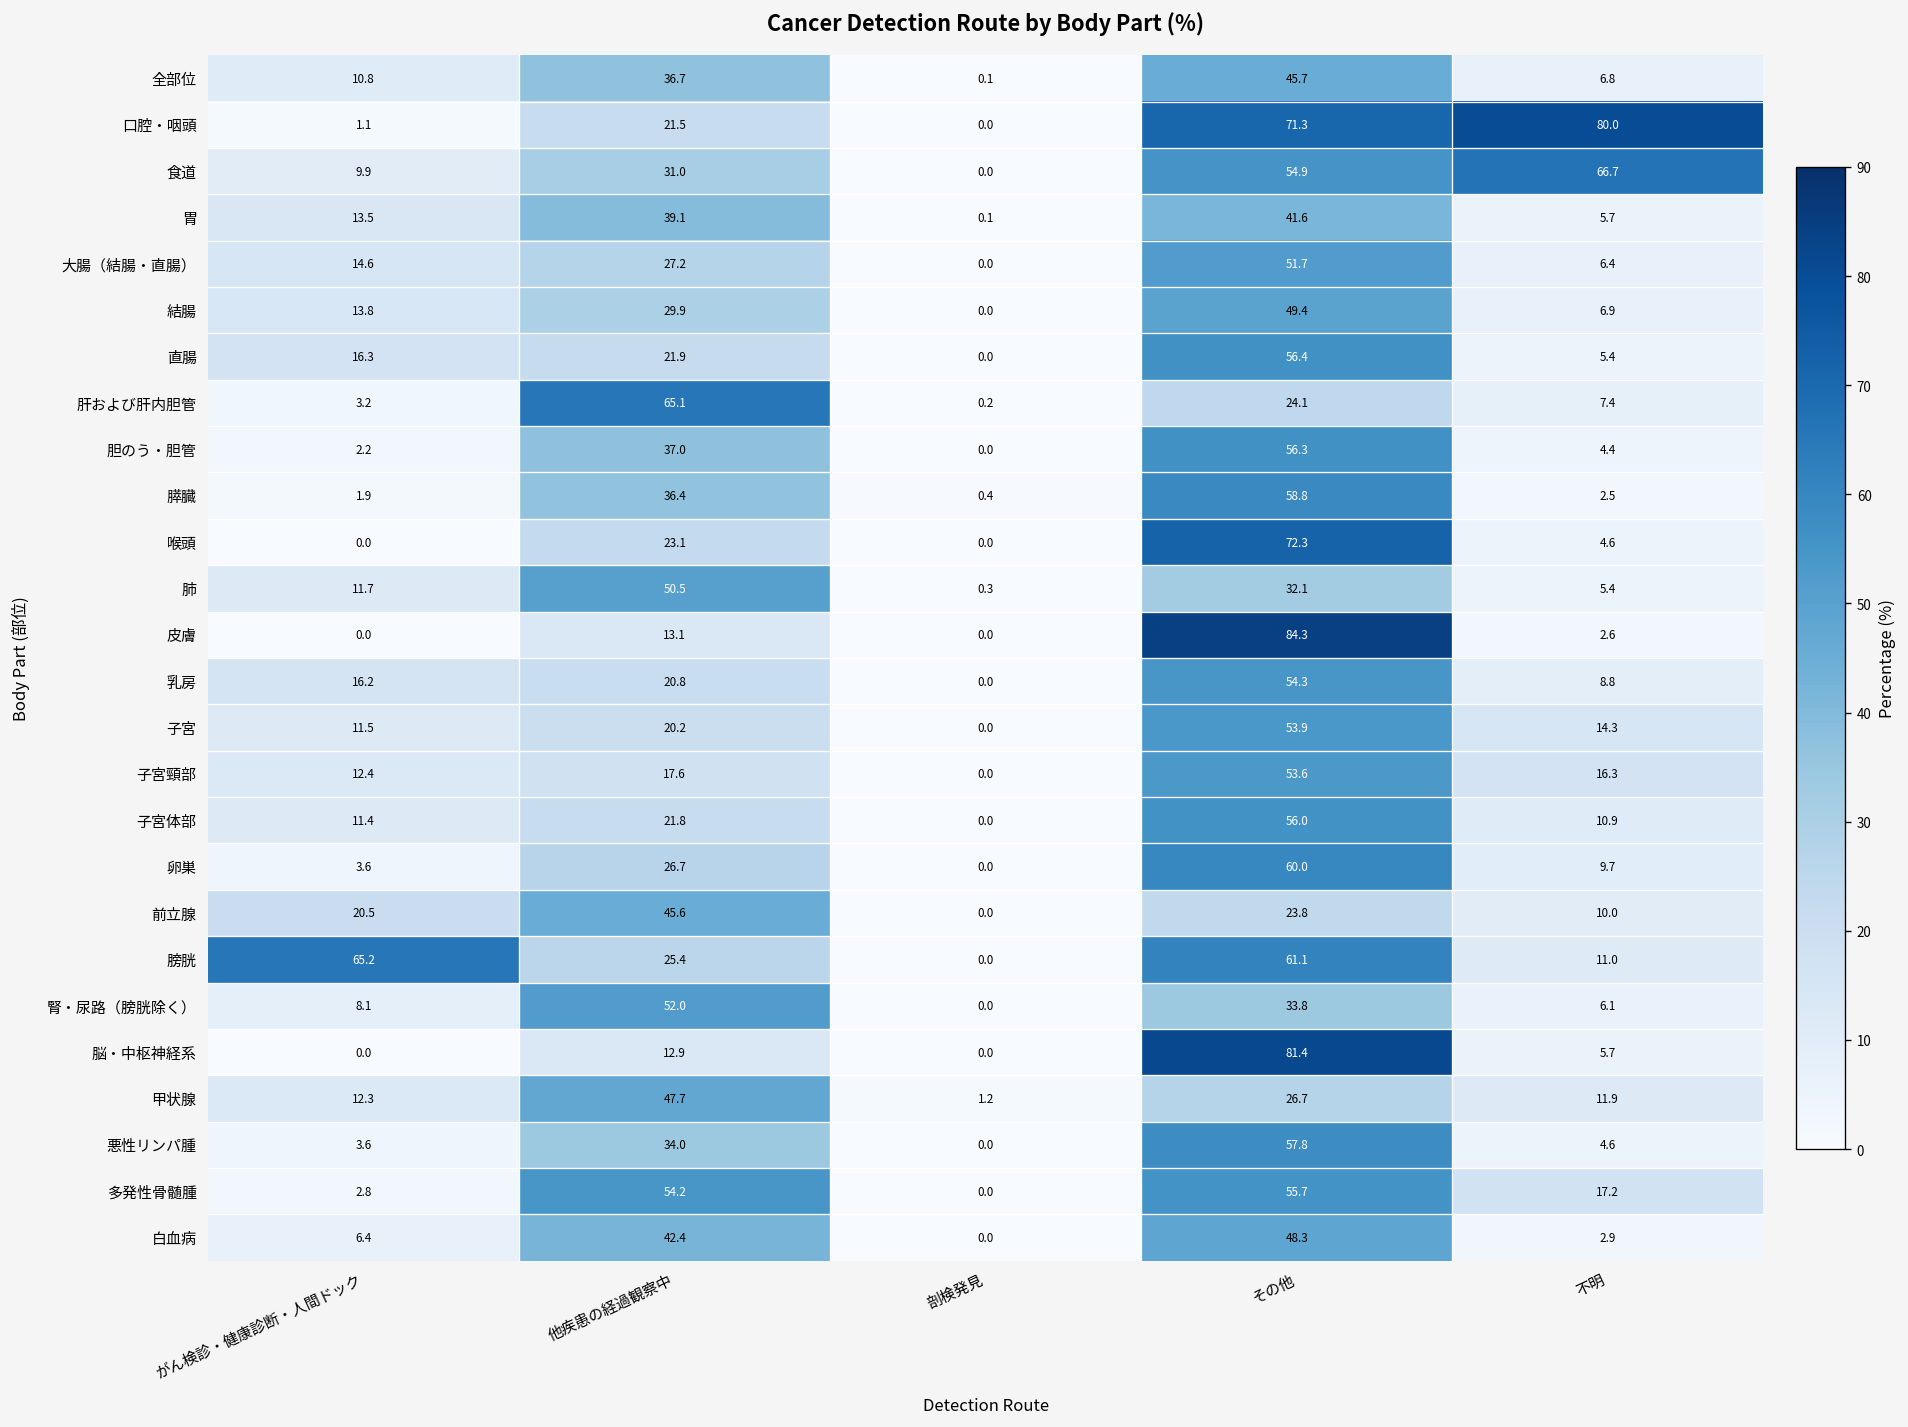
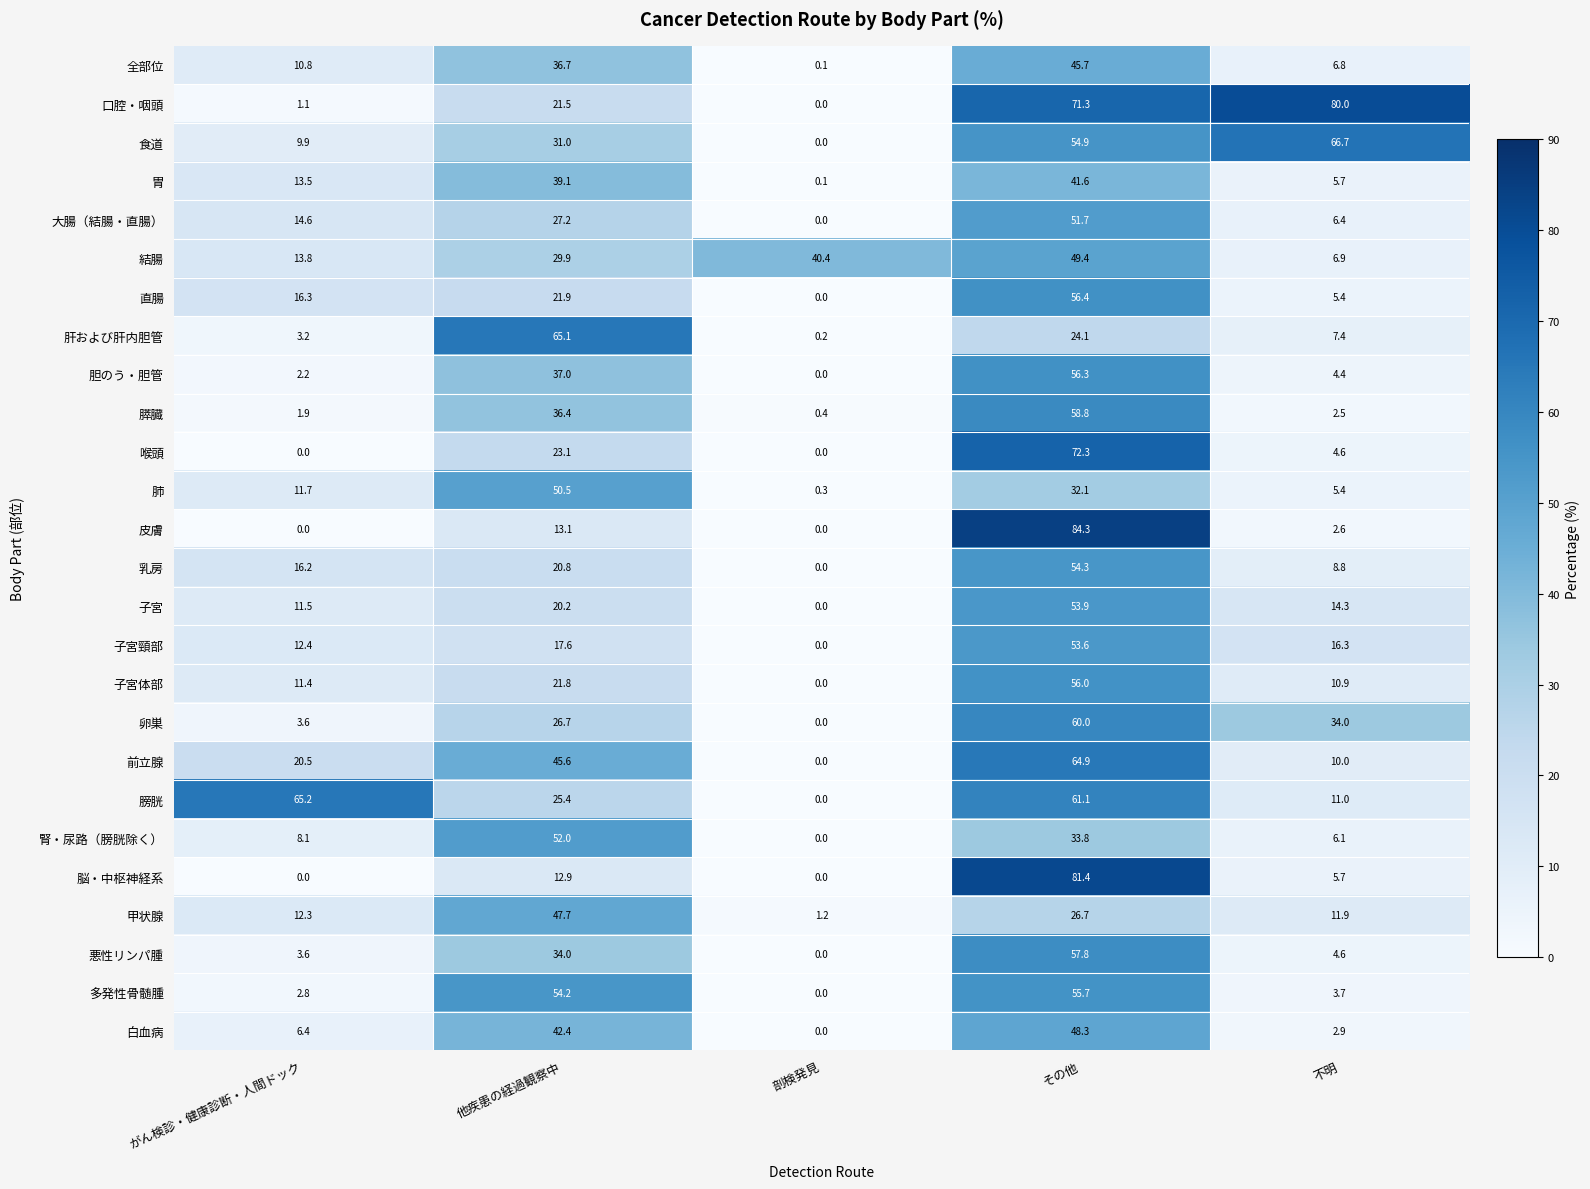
  {
    "全部位": {
      "がん検診・健康診断・人間ドック": 10.8,
      "他疾患の経過観察中": 36.7,
      "剖検発見": 0.1,
      "その他": 45.7,
      "不明": 6.8
    },
    "口腔・咽頭": {
      "がん検診・健康診断・人間ドック": 1.1,
      "他疾患の経過観察中": 21.5,
      "剖検発見": 0.0,
      "その他": 71.3,
      "不明": 80.0
    },
    "食道": {
      "がん検診・健康診断・人間ドック": 9.9,
      "他疾患の経過観察中": 31.0,
      "剖検発見": 0.0,
      "その他": 54.9,
      "不明": 66.7
    },
    "胃": {
      "がん検診・健康診断・人間ドック": 13.5,
      "他疾患の経過観察中": 39.1,
      "剖検発見": 0.1,
      "その他": 41.6,
      "不明": 5.7
    },
    "大腸（結腸・直腸）": {
      "がん検診・健康診断・人間ドック": 14.6,
      "他疾患の経過観察中": 27.2,
      "剖検発見": 0.0,
      "その他": 51.7,
      "不明": 6.4
    },
    "結腸": {
      "がん検診・健康診断・人間ドック": 13.8,
      "他疾患の経過観察中": 29.9,
-     "剖検発見": 0.0,
+     "剖検発見": 40.4,
      "その他": 49.4,
      "不明": 6.9
    },
    "直腸": {
      "がん検診・健康診断・人間ドック": 16.3,
      "他疾患の経過観察中": 21.9,
      "剖検発見": 0.0,
      "その他": 56.4,
      "不明": 5.4
    },
    "肝および肝内胆管": {
      "がん検診・健康診断・人間ドック": 3.2,
      "他疾患の経過観察中": 65.1,
      "剖検発見": 0.2,
      "その他": 24.1,
      "不明": 7.4
    },
    "胆のう・胆管": {
      "がん検診・健康診断・人間ドック": 2.2,
      "他疾患の経過観察中": 37.0,
      "剖検発見": 0.0,
      "その他": 56.3,
      "不明": 4.4
    },
    "膵臓": {
      "がん検診・健康診断・人間ドック": 1.9,
      "他疾患の経過観察中": 36.4,
      "剖検発見": 0.4,
      "その他": 58.8,
      "不明": 2.5
    },
    "喉頭": {
      "がん検診・健康診断・人間ドック": 0.0,
      "他疾患の経過観察中": 23.1,
      "剖検発見": 0.0,
      "その他": 72.3,
      "不明": 4.6
    },
    "肺": {
      "がん検診・健康診断・人間ドック": 11.7,
      "他疾患の経過観察中": 50.5,
      "剖検発見": 0.3,
      "その他": 32.1,
      "不明": 5.4
    },
    "皮膚": {
      "がん検診・健康診断・人間ドック": 0.0,
      "他疾患の経過観察中": 13.1,
      "剖検発見": 0.0,
      "その他": 84.3,
      "不明": 2.6
    },
    "乳房": {
      "がん検診・健康診断・人間ドック": 16.2,
      "他疾患の経過観察中": 20.8,
      "剖検発見": 0.0,
      "その他": 54.3,
      "不明": 8.8
    },
    "子宮": {
      "がん検診・健康診断・人間ドック": 11.5,
      "他疾患の経過観察中": 20.2,
      "剖検発見": 0.0,
      "その他": 53.9,
      "不明": 14.3
    },
    "子宮頸部": {
      "がん検診・健康診断・人間ドック": 12.4,
      "他疾患の経過観察中": 17.6,
      "剖検発見": 0.0,
      "その他": 53.6,
      "不明": 16.3
    },
    "子宮体部": {
      "がん検診・健康診断・人間ドック": 11.4,
      "他疾患の経過観察中": 21.8,
      "剖検発見": 0.0,
      "その他": 56.0,
      "不明": 10.9
    },
    "卵巣": {
      "がん検診・健康診断・人間ドック": 3.6,
      "他疾患の経過観察中": 26.7,
      "剖検発見": 0.0,
      "その他": 60.0,
-     "不明": 9.7
+     "不明": 34.0
    },
    "前立腺": {
      "がん検診・健康診断・人間ドック": 20.5,
      "他疾患の経過観察中": 45.6,
      "剖検発見": 0.0,
-     "その他": 23.8,
+     "その他": 64.9,
      "不明": 10.0
    },
    "膀胱": {
      "がん検診・健康診断・人間ドック": 65.2,
      "他疾患の経過観察中": 25.4,
      "剖検発見": 0.0,
      "その他": 61.1,
      "不明": 11.0
    },
    "腎・尿路（膀胱除く）": {
      "がん検診・健康診断・人間ドック": 8.1,
      "他疾患の経過観察中": 52.0,
      "剖検発見": 0.0,
      "その他": 33.8,
      "不明": 6.1
    },
    "脳・中枢神経系": {
      "がん検診・健康診断・人間ドック": 0.0,
      "他疾患の経過観察中": 12.9,
      "剖検発見": 0.0,
      "その他": 81.4,
      "不明": 5.7
    },
    "甲状腺": {
      "がん検診・健康診断・人間ドック": 12.3,
      "他疾患の経過観察中": 47.7,
      "剖検発見": 1.2,
      "その他": 26.7,
      "不明": 11.9
    },
    "悪性リンパ腫": {
      "がん検診・健康診断・人間ドック": 3.6,
      "他疾患の経過観察中": 34.0,
      "剖検発見": 0.0,
      "その他": 57.8,
      "不明": 4.6
    },
    "多発性骨髄腫": {
      "がん検診・健康診断・人間ドック": 2.8,
      "他疾患の経過観察中": 54.2,
      "剖検発見": 0.0,
      "その他": 55.7,
-     "不明": 17.2
+     "不明": 3.7
    },
    "白血病": {
      "がん検診・健康診断・人間ドック": 6.4,
      "他疾患の経過観察中": 42.4,
      "剖検発見": 0.0,
      "その他": 48.3,
      "不明": 2.9
    }
  }
